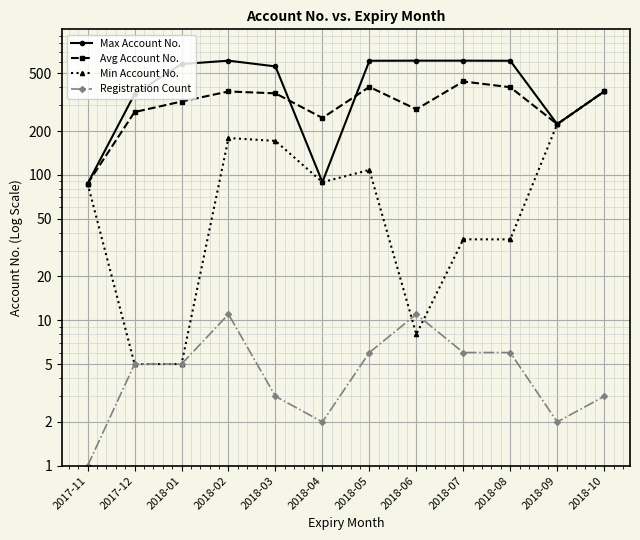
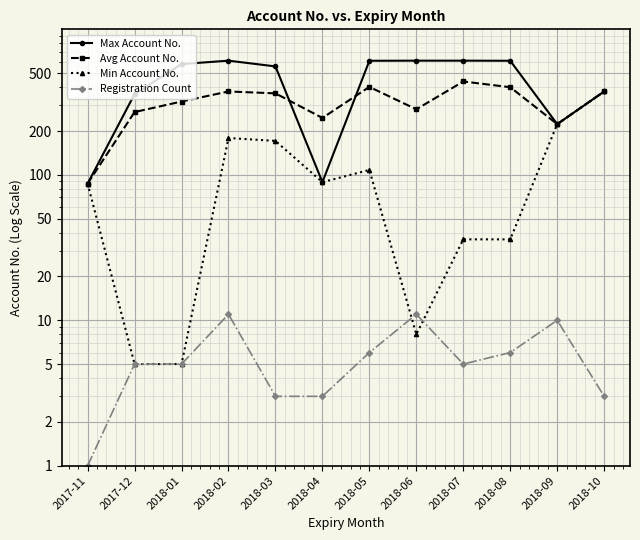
  {
    "Registration Count": {
      "2017-11": 1,
      "2018-02": 11,
      "2018-03": 3,
-     "2018-04": 2,
+     "2018-04": 3,
      "2018-05": 6,
      "2018-06": 11,
-     "2018-07": 6,
+     "2018-07": 5,
      "2018-08": 6,
-     "2018-09": 2,
+     "2018-09": 10,
      "2018-10": 3
    }
  }
